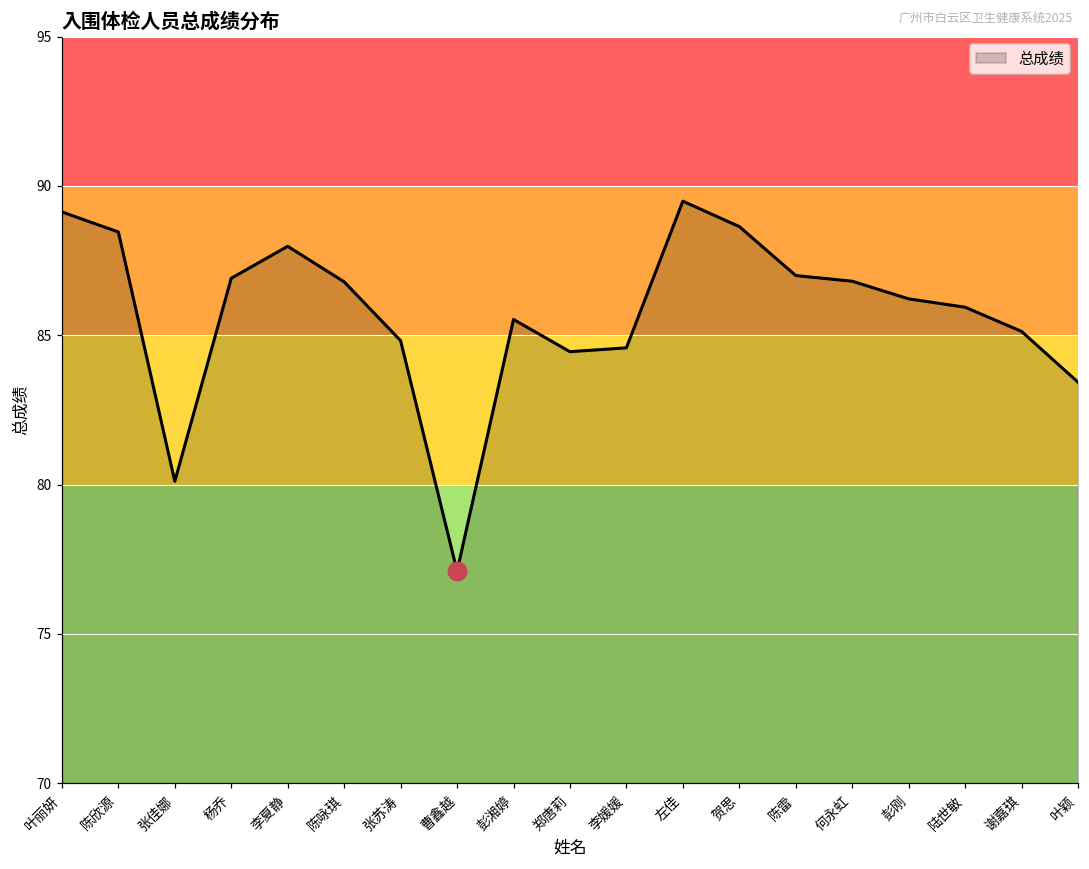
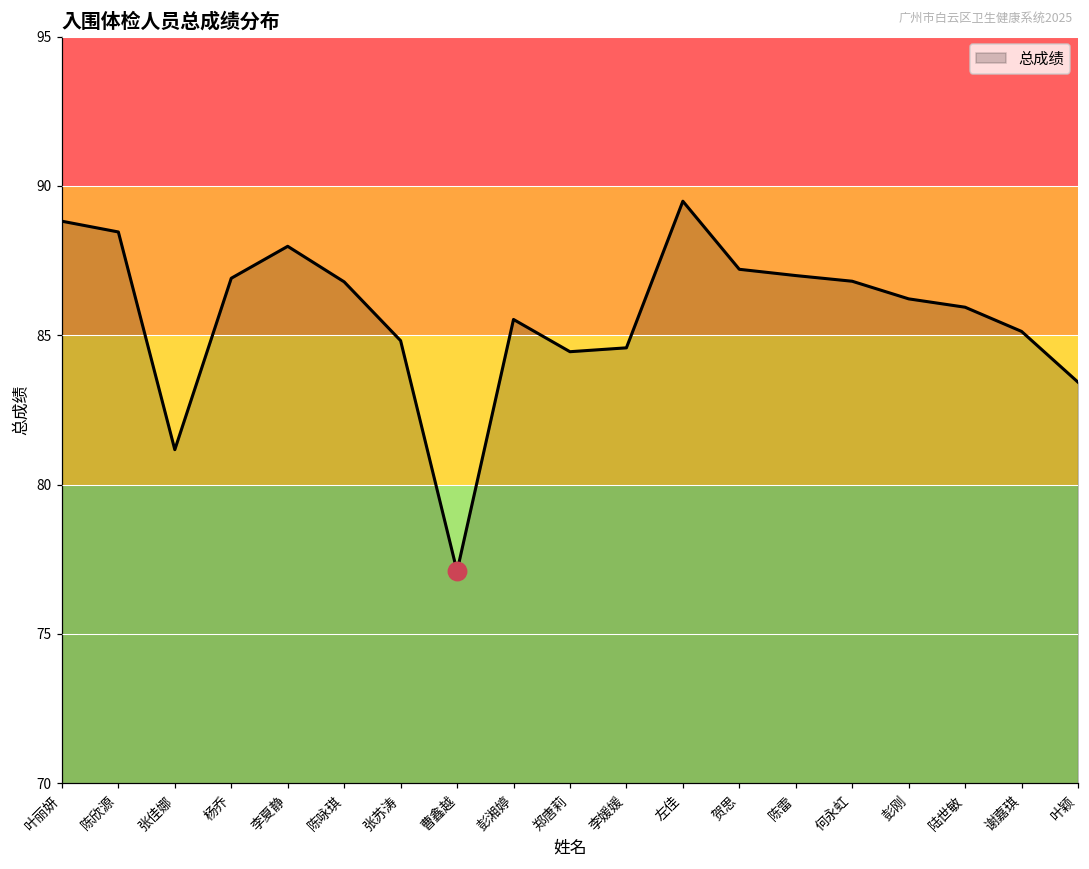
  {
    "总成绩": {
-     "叶丽妍": 89.1,
+     "叶丽妍": 88.8,
      "陈欣源": 88.5,
-     "张佳娜": 80.1,
+     "张佳娜": 81.2,
      "杨乔": 86.9,
      "李夏静": 88.0,
      "陈咏琪": 86.8,
      "张苏涛": 84.8,
      "彭湘婷": 85.5,
      "郑唐莉": 84.5,
      "李媛媛": 84.6,
      "左佳": 89.5,
-     "贺思": 88.6,
+     "贺思": 87.2,
      "陈雷": 87.0,
      "何永虹": 86.8,
      "彭刚": 86.2,
      "陆世敏": 85.9,
      "谢嘉琪": 85.1,
      "叶颖": 83.4
    }
  }
